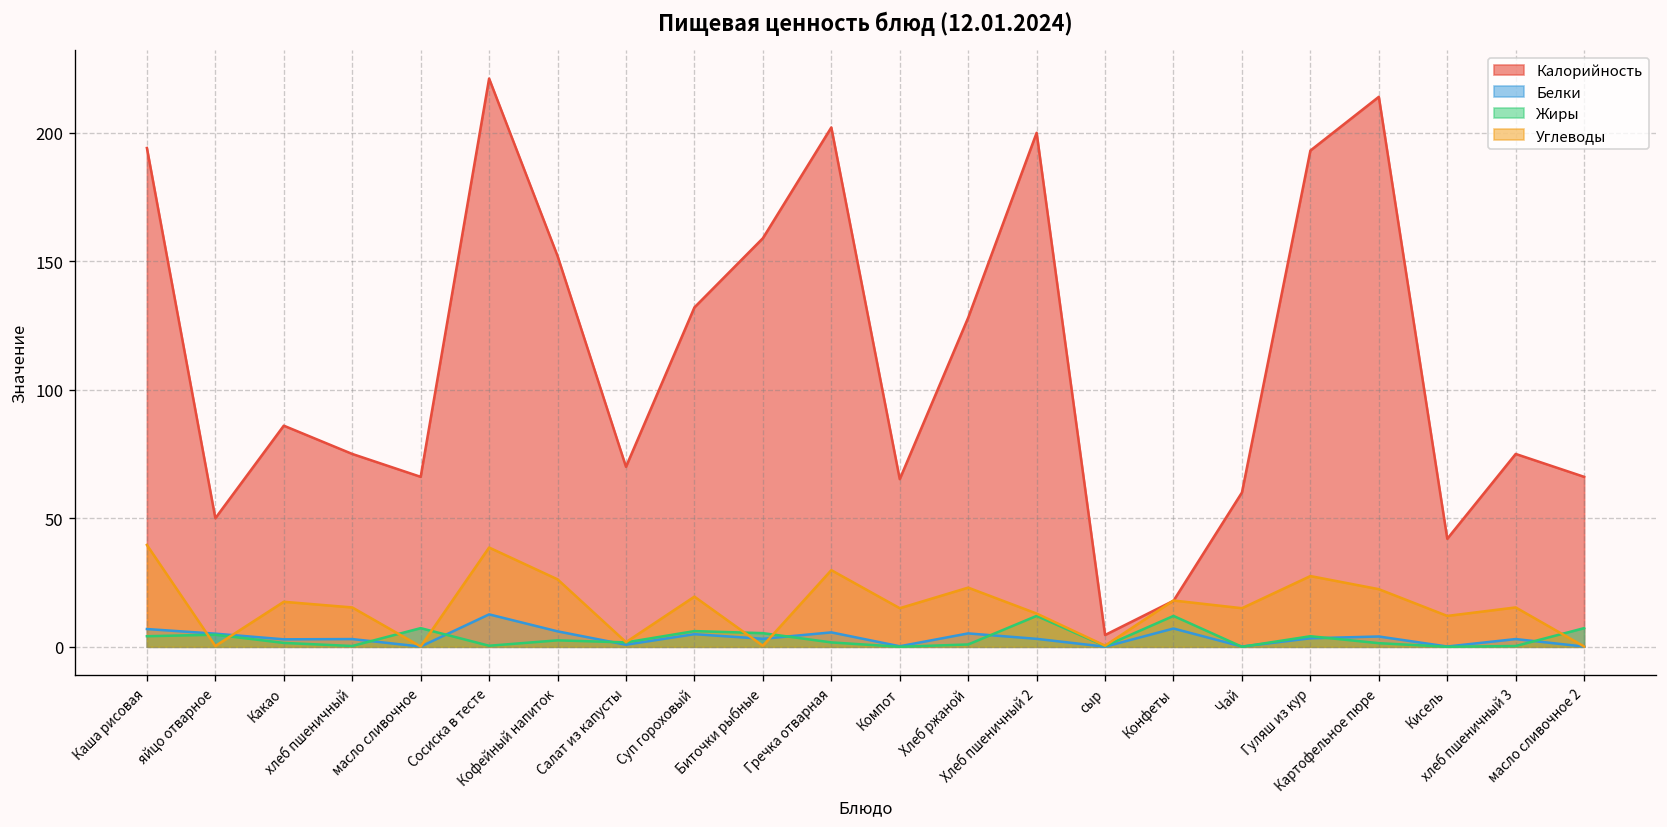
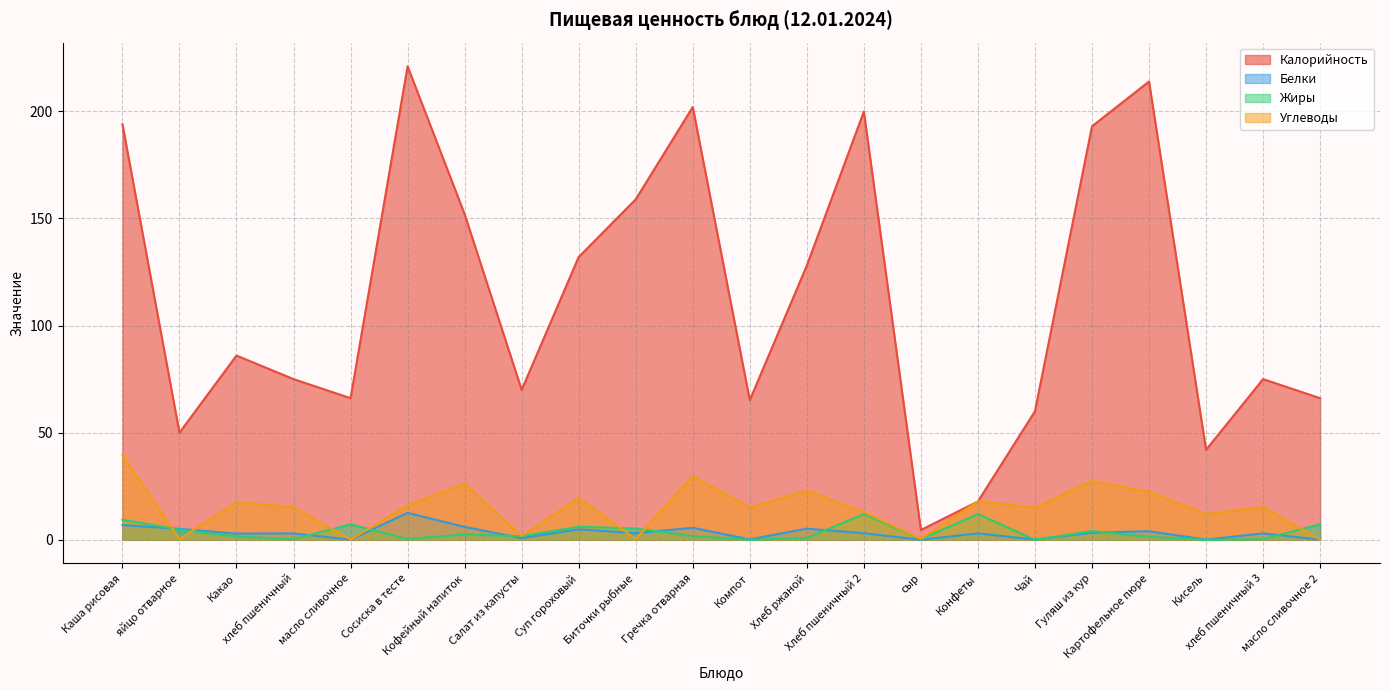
  {
    "Калорийность": {
      "Каша рисовая": 194,
      "яйцо отварное": 50,
      "Какао": 86,
      "хлеб пшеничный": 75,
      "масло сливочное": 66,
      "Сосиска в тесте": 221,
      "Кофейный напиток": 152,
      "Салат из капусты": 70,
      "Суп гороховый": 132,
      "Биточки рыбные": 159,
      "Гречка отварная": 202,
      "Компот": 65,
      "Хлеб ржаной": 128,
      "Хлеб пшеничный 2": 200,
      "сыр": 5,
      "Чай": 60,
      "Гуляш из кур": 193,
      "Картофельное пюре": 214,
      "Кисель": 42,
      "хлеб пшеничный 3": 75,
      "масло сливочное 2": 66
    },
    "Белки": {
      "Каша рисовая": 7,
      "Какао": 3,
      "хлеб пшеничный": 3,
      "Сосиска в тесте": 13,
      "Кофейный напиток": 6,
      "Суп гороховый": 5,
      "Биточки рыбные": 3,
      "Гречка отварная": 6,
      "Хлеб ржаной": 5,
      "Хлеб пшеничный 2": 3,
-     "Конфеты": 7,
+     "Конфеты": 3,
      "Картофельное пюре": 4,
      "хлеб пшеничный 3": 3
    },
    "Жиры": {
-     "Каша рисовая": 4,
+     "Каша рисовая": 9,
      "Какао": 2,
      "хлеб пшеничный": 0,
      "масло сливочное": 7,
      "Сосиска в тесте": 0,
      "Кофейный напиток": 3,
      "Суп гороховый": 6,
      "Биточки рыбные": 5,
      "Гречка отварная": 2,
      "Хлеб ржаной": 1,
      "Конфеты": 12,
      "Картофельное пюре": 1,
      "хлеб пшеничный 3": 0,
      "масло сливочное 2": 7
    },
    "Углеводы": {
      "Каша рисовая": 40,
      "яйцо отварное": 0,
      "Какао": 18,
      "хлеб пшеничный": 15,
-     "Сосиска в тесте": 39,
+     "Сосиска в тесте": 16,
      "Кофейный напиток": 26,
      "Суп гороховый": 20,
      "Биточки рыбные": 0,
      "Гречка отварная": 30,
      "Компот": 15,
      "Хлеб ржаной": 23,
      "Чай": 15,
      "Гуляш из кур": 28,
      "Картофельное пюре": 22,
      "Кисель": 12,
      "хлеб пшеничный 3": 15
    }
  }
